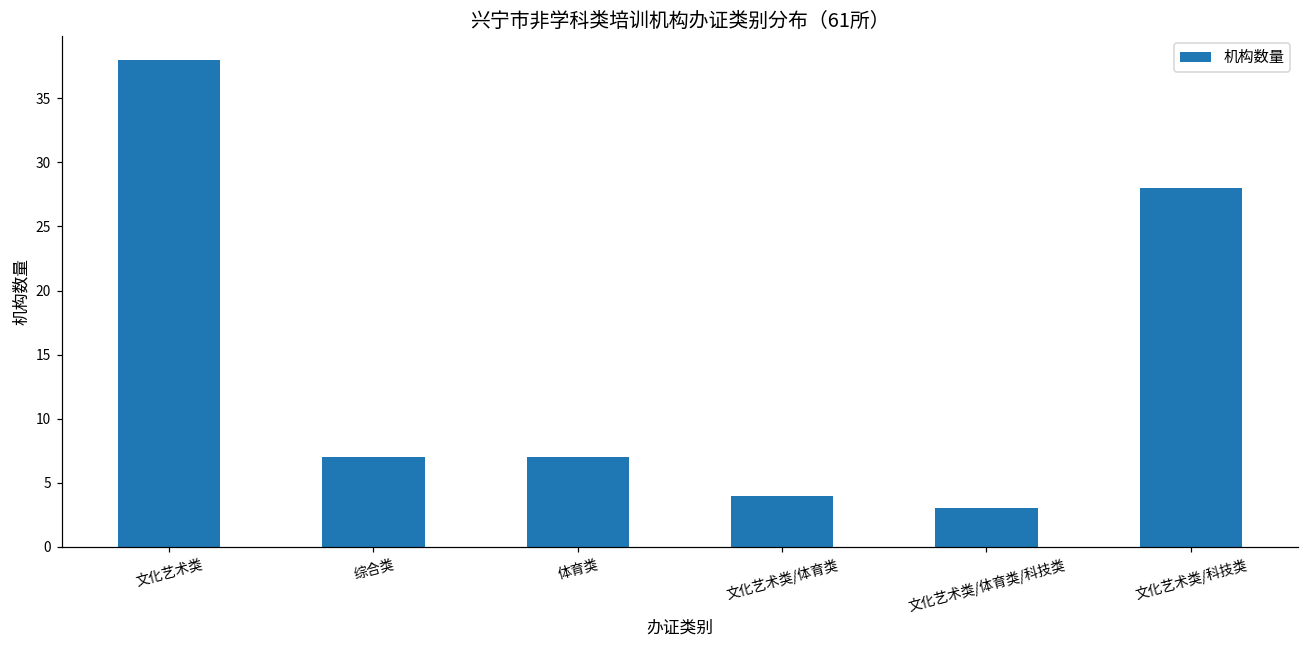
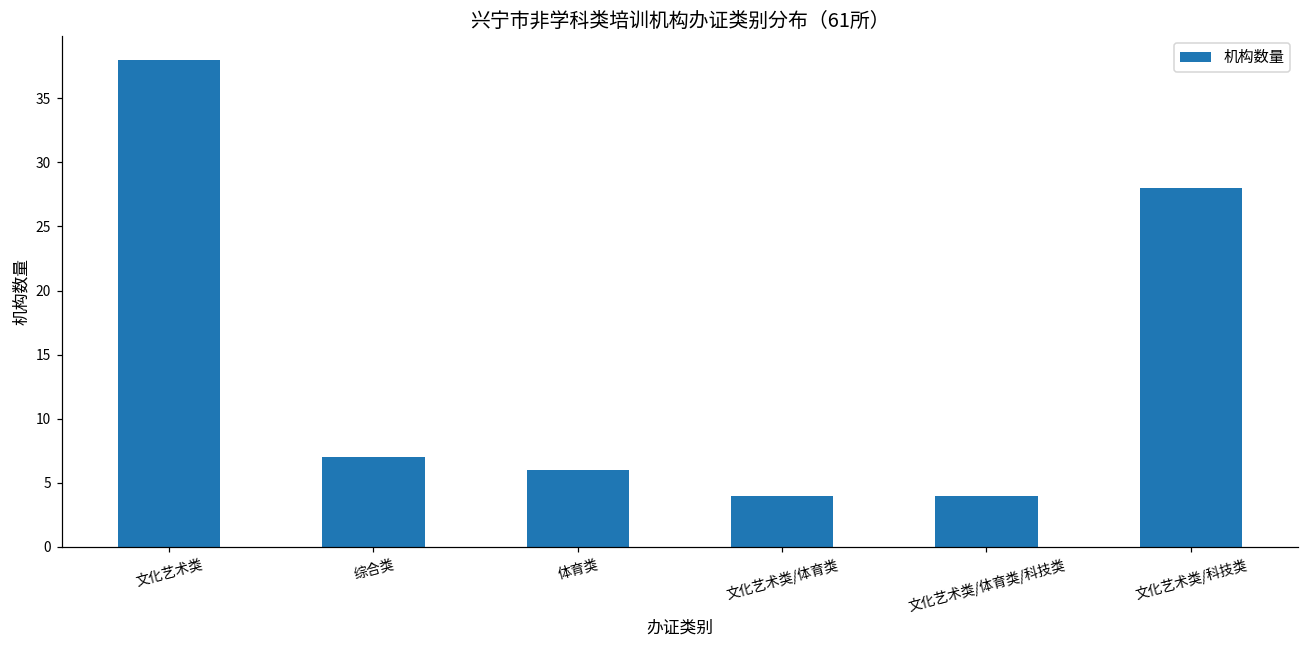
  {
    "文化艺术类": 38,
    "综合类": 7,
-   "体育类": 7,
+   "体育类": 6,
    "文化艺术类/体育类": 4,
-   "文化艺术类/体育类/科技类": 3,
+   "文化艺术类/体育类/科技类": 4,
    "文化艺术类/科技类": 28
  }
